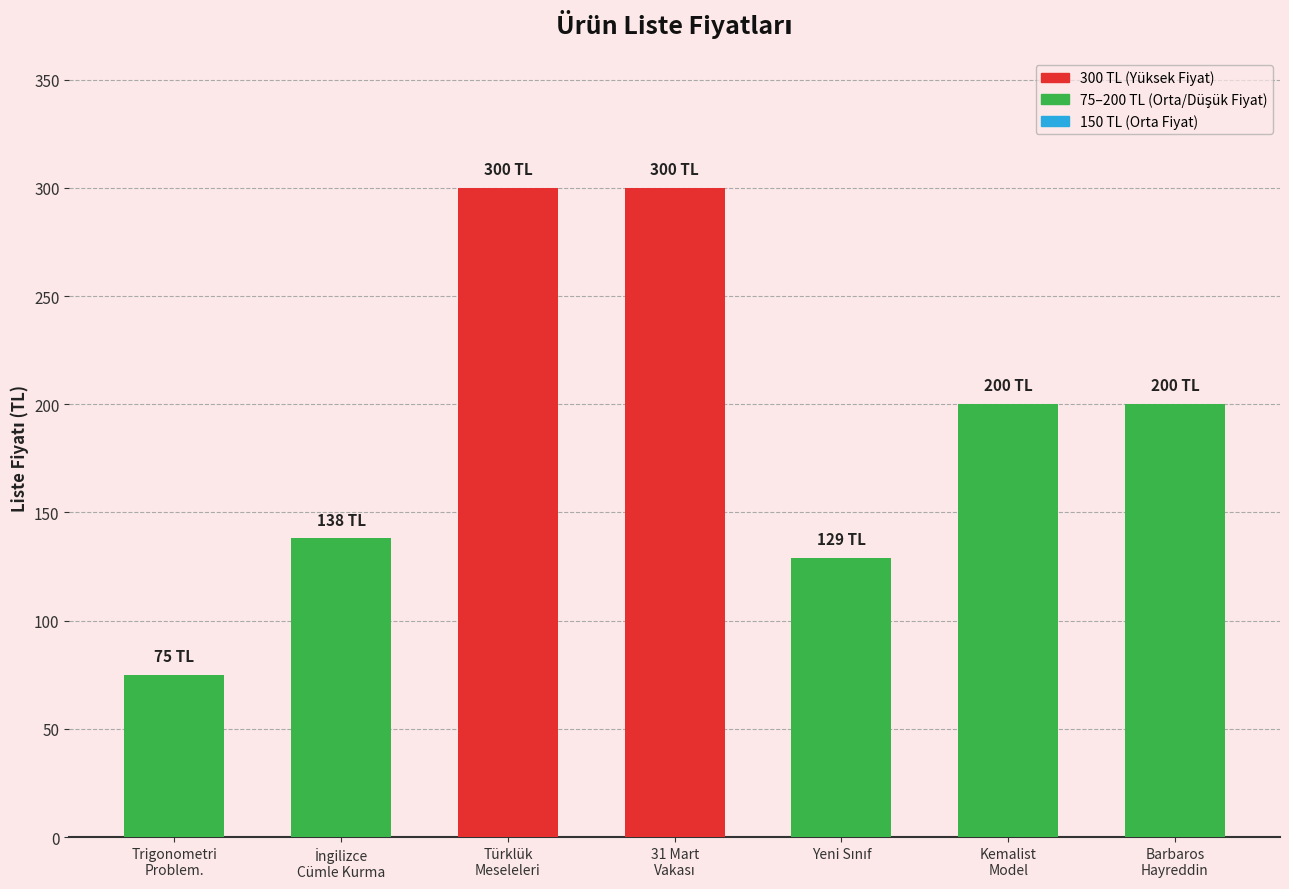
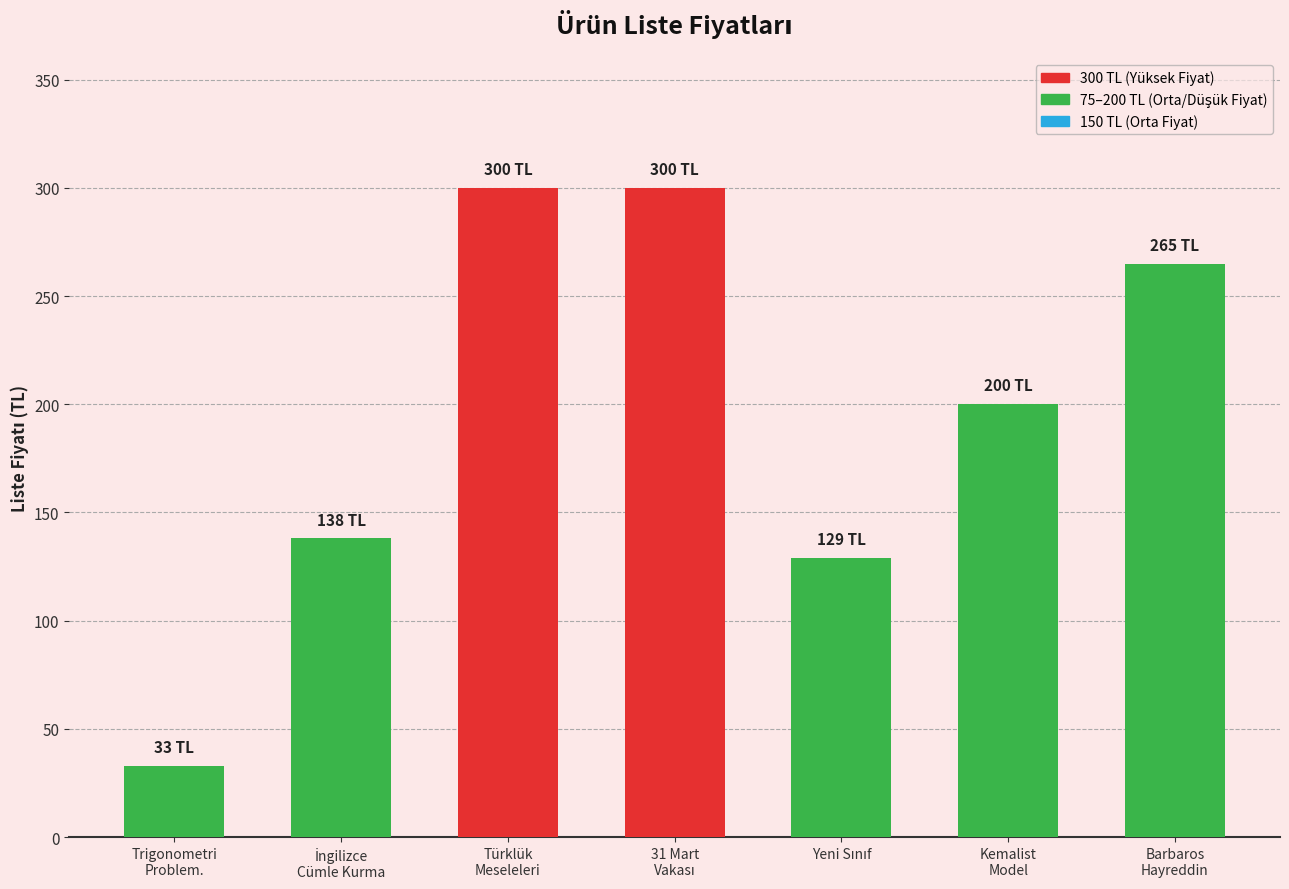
  {
-   "Trigonometri Problem.": 75,
+   "Trigonometri Problem.": 33,
    "İngilizce Cümle Kurma": 138,
    "Türklük Meseleleri": 300,
    "31 Mart Vakası": 300,
    "Yeni Sınıf": 129,
    "Kemalist Model": 200,
-   "Barbaros Hayreddin": 200
+   "Barbaros Hayreddin": 265
  }
